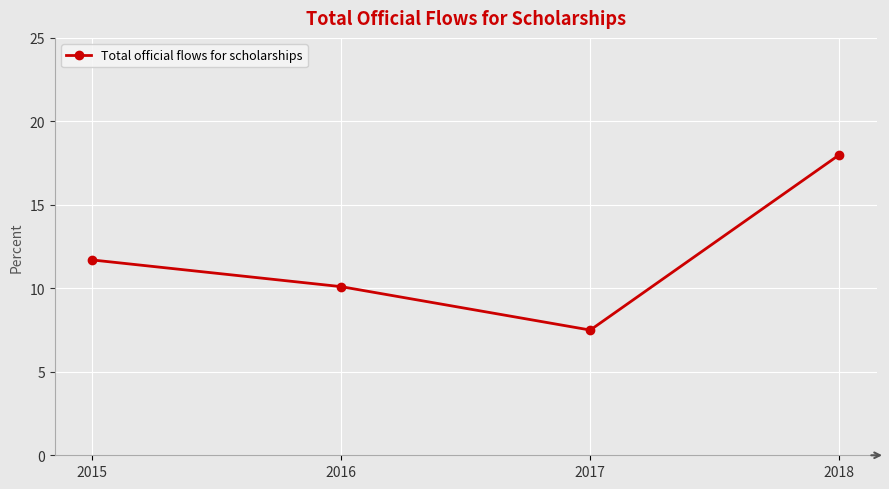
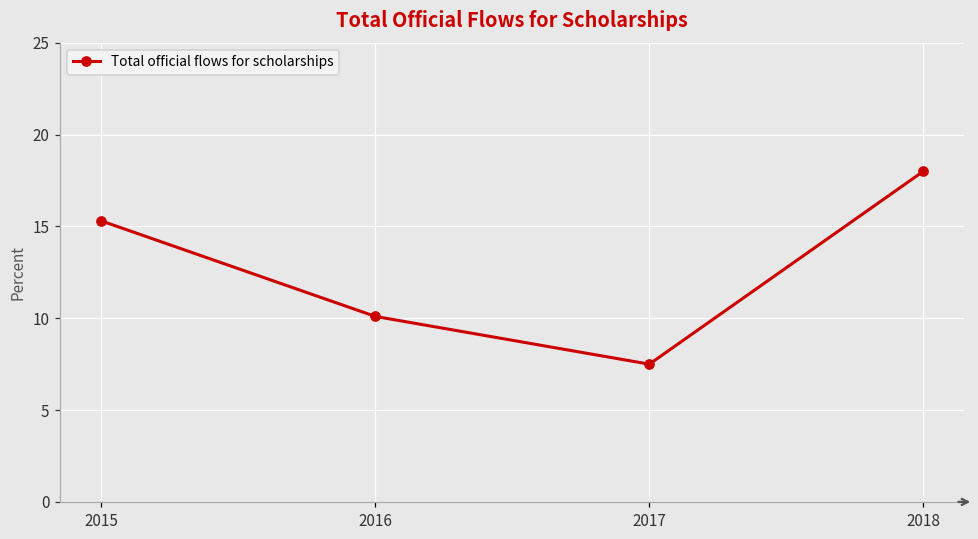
  {
-   "2015": 11.7,
+   "2015": 15.3,
    "2016": 10.1,
    "2017": 7.5,
    "2018": 18.0
  }
